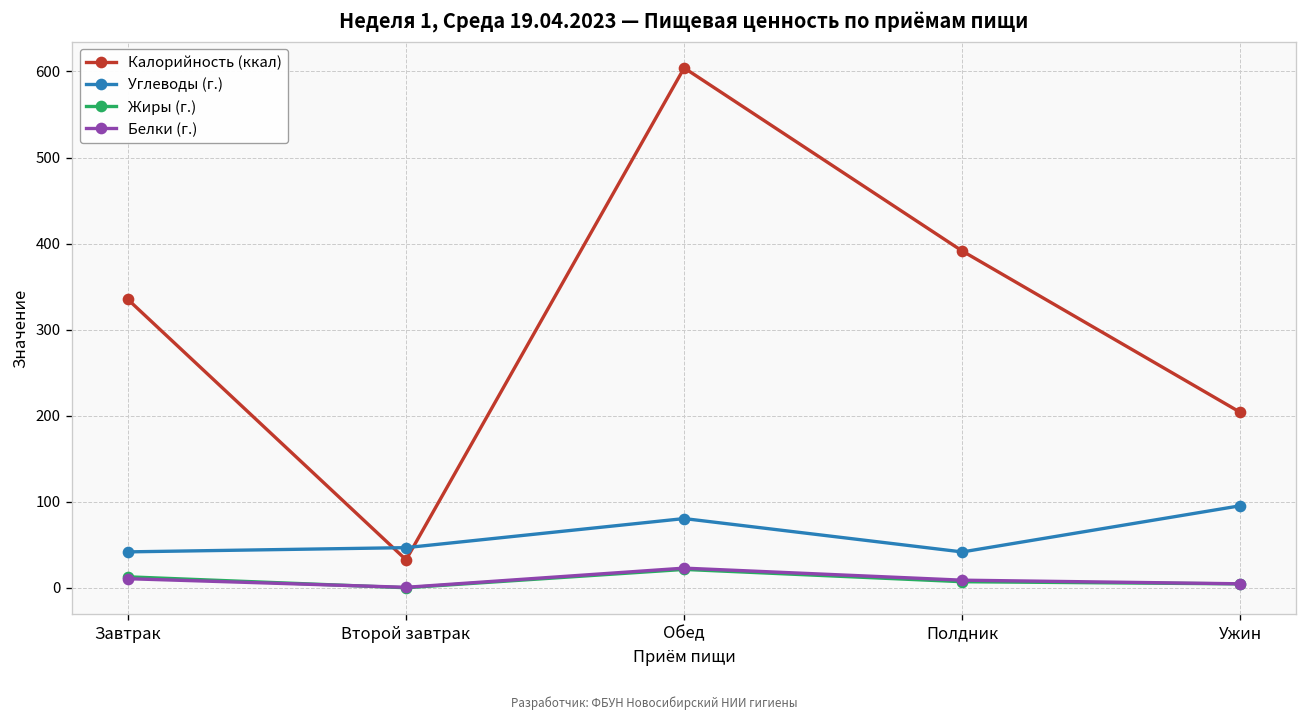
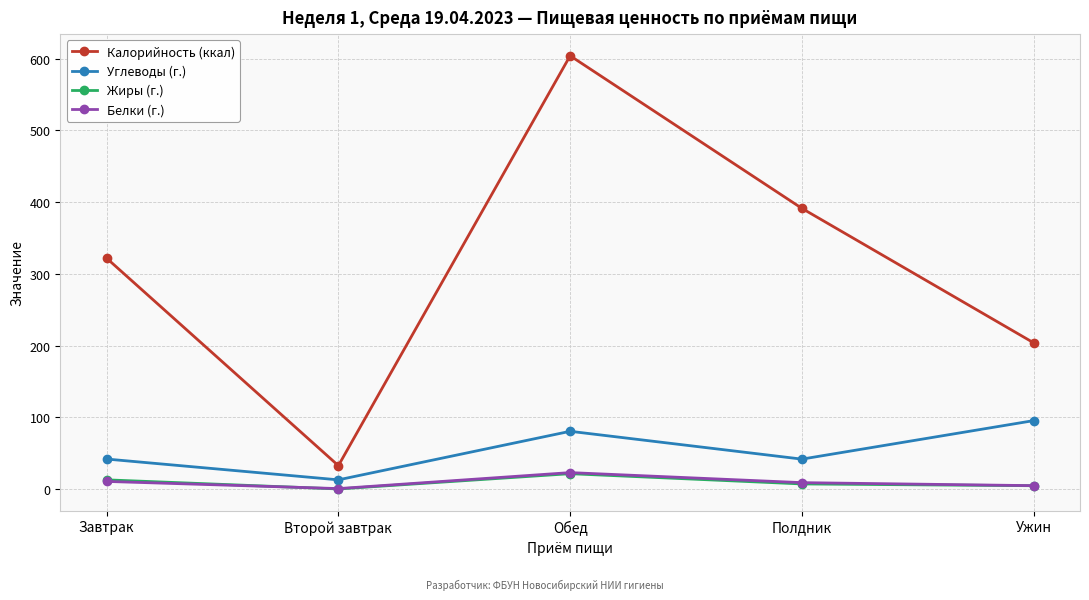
  {
    "Калорийность (ккал)": {
-     "Завтрак": 340,
+     "Завтрак": 320,
      "Второй завтрак": 30,
      "Обед": 600,
      "Полдник": 390,
      "Ужин": 200
    },
    "Углеводы (г.)": {
      "Завтрак": 40,
-     "Второй завтрак": 50,
+     "Второй завтрак": 10,
      "Обед": 80,
      "Полдник": 40,
      "Ужин": 100
    }
  }
